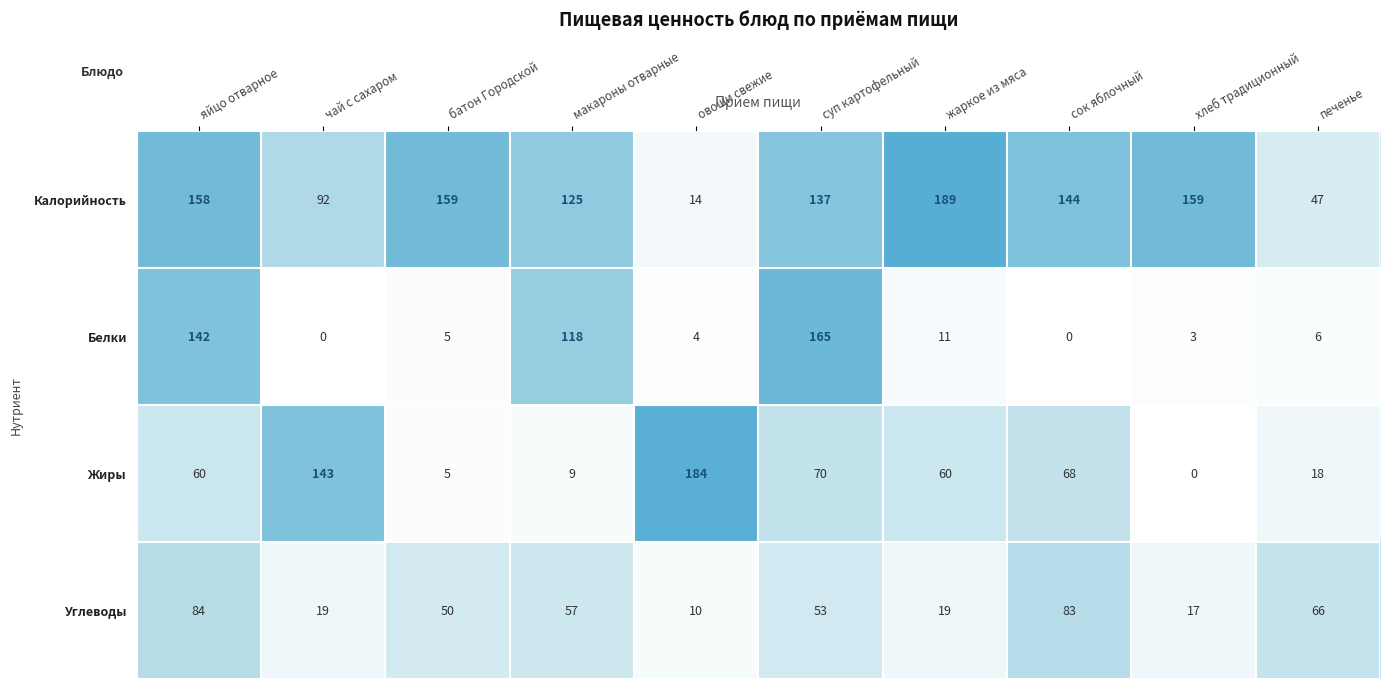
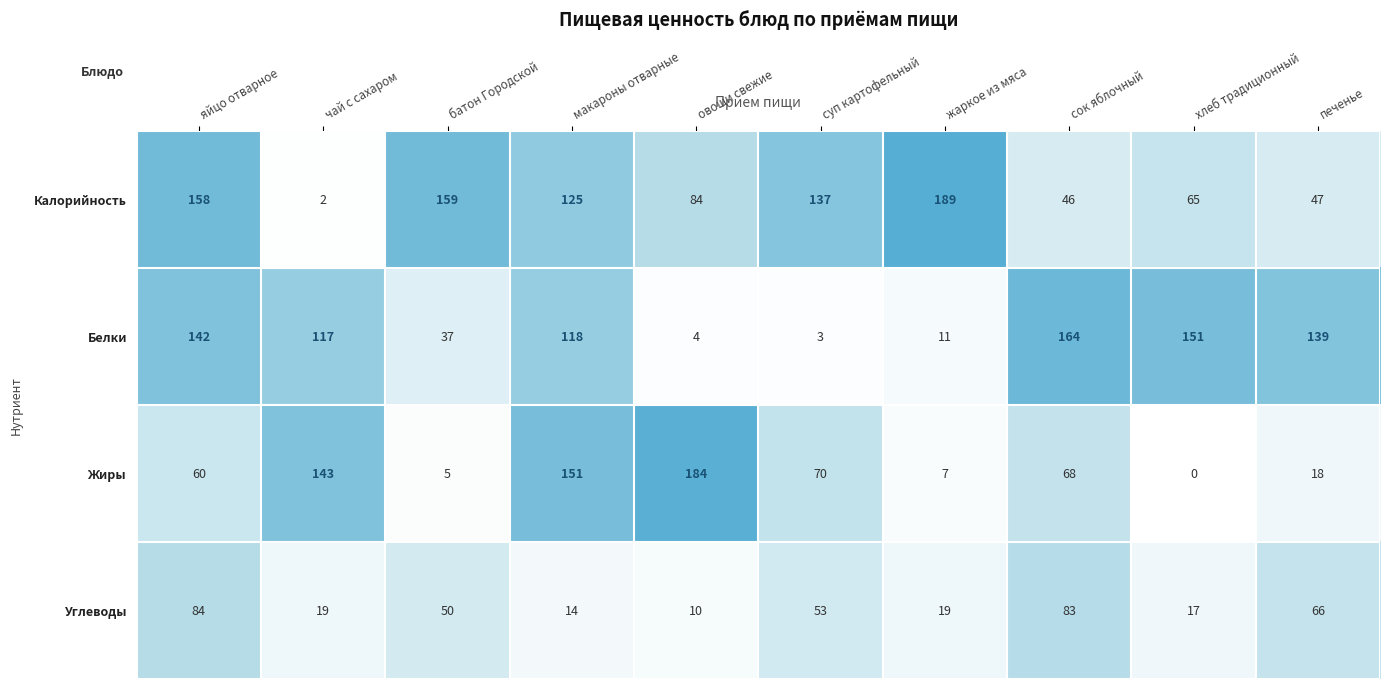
  {
    "Калорийность": {
      "яйцо отварное": 158,
-     "чай с сахаром": 92,
+     "чай с сахаром": 2,
      "батон Городской": 159,
      "макароны отварные": 125,
-     "овощи свежие": 14,
+     "овощи свежие": 84,
      "суп картофельный": 137,
      "жаркое из мяса": 189,
-     "сок яблочный": 144,
-     "хлеб традиционный": 159,
+     "сок яблочный": 46,
+     "хлеб традиционный": 65,
      "печенье": 47
    },
    "Белки": {
      "яйцо отварное": 142,
-     "чай с сахаром": 0,
-     "батон Городской": 5,
+     "чай с сахаром": 117,
+     "батон Городской": 37,
      "макароны отварные": 118,
      "овощи свежие": 4,
-     "суп картофельный": 165,
+     "суп картофельный": 3,
      "жаркое из мяса": 11,
-     "сок яблочный": 0,
-     "хлеб традиционный": 3,
-     "печенье": 6
+     "сок яблочный": 164,
+     "хлеб традиционный": 151,
+     "печенье": 139
    },
    "Жиры": {
      "яйцо отварное": 60,
      "чай с сахаром": 143,
      "батон Городской": 5,
-     "макароны отварные": 9,
+     "макароны отварные": 151,
      "овощи свежие": 184,
      "суп картофельный": 70,
-     "жаркое из мяса": 60,
+     "жаркое из мяса": 7,
      "сок яблочный": 68,
      "хлеб традиционный": 0,
      "печенье": 18
    },
    "Углеводы": {
      "яйцо отварное": 84,
      "чай с сахаром": 19,
      "батон Городской": 50,
-     "макароны отварные": 57,
+     "макароны отварные": 14,
      "овощи свежие": 10,
      "суп картофельный": 53,
      "жаркое из мяса": 19,
      "сок яблочный": 83,
      "хлеб традиционный": 17,
      "печенье": 66
    }
  }
